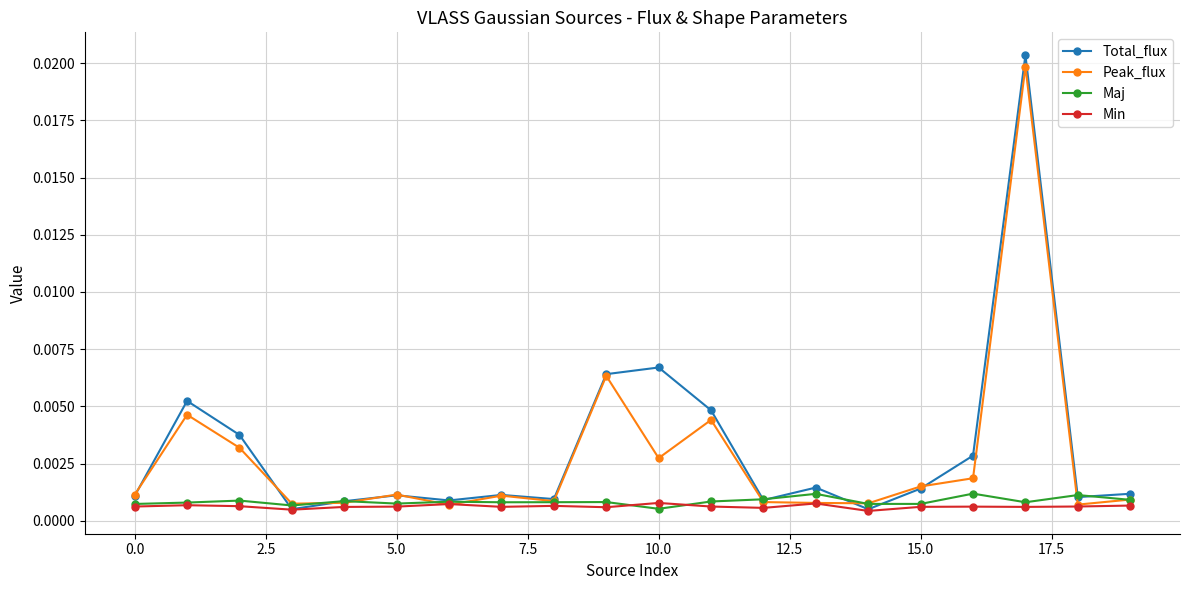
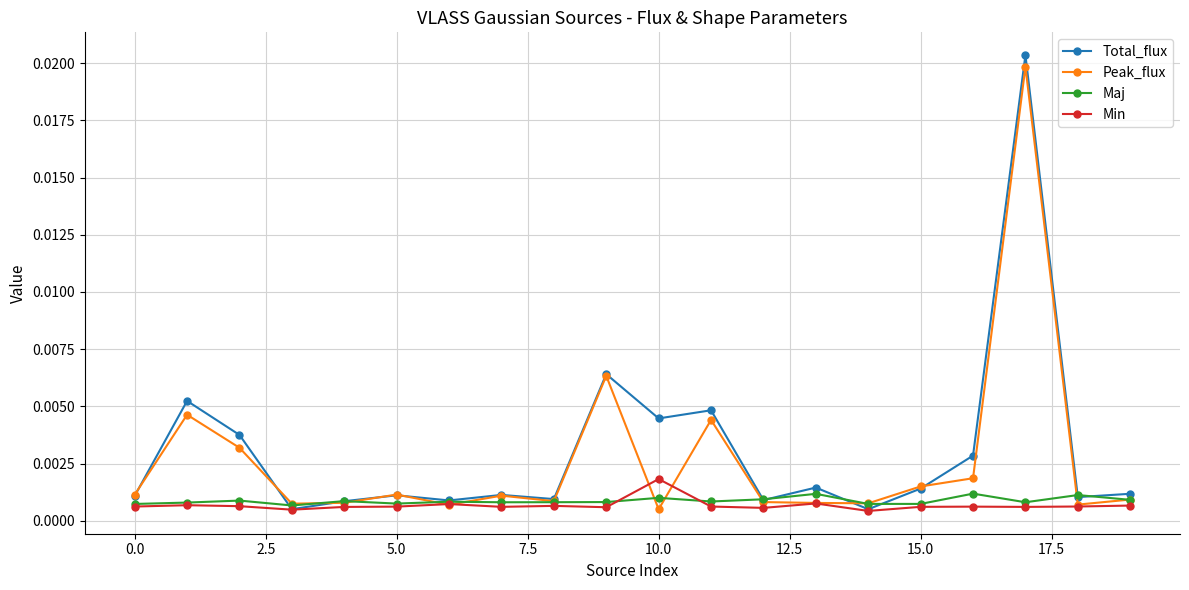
  {
    "Total_flux": {
-     "10.0": 0.0067
+     "10.0": 0.0045
    },
    "Peak_flux": {
-     "10.0": 0.0027
+     "10.0": 0.0005
    },
    "Maj": {
      "5.0": 0.0007,
-     "10.0": 0.0005,
+     "10.0": 0.0010,
      "15.0": 0.0007
    },
    "Min": {
      "5.0": 0.0006,
-     "10.0": 0.0008,
+     "10.0": 0.0018,
      "15.0": 0.0006
    }
  }
